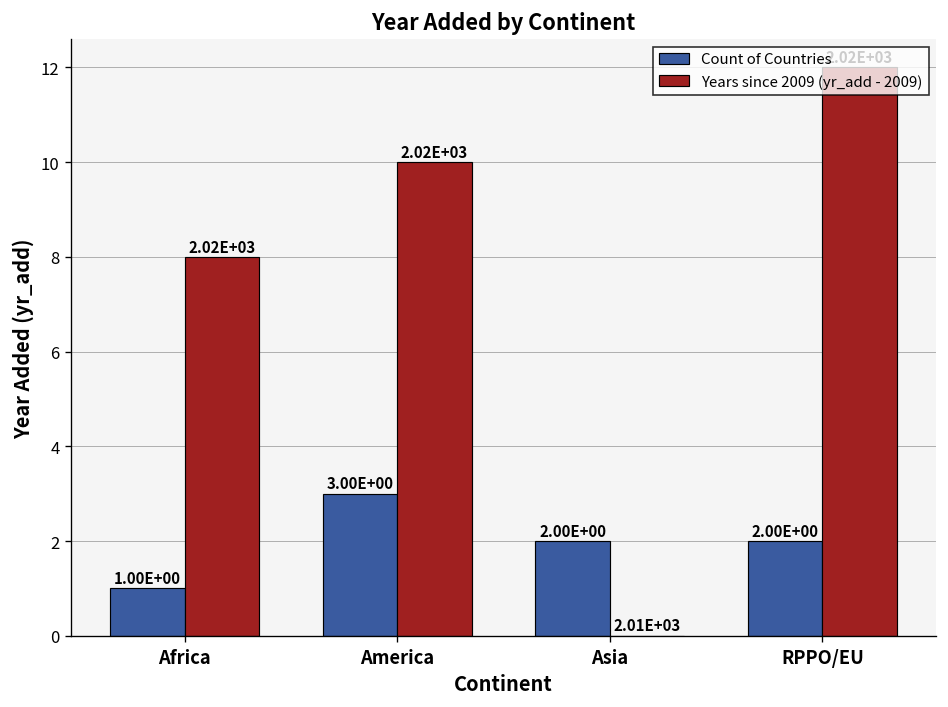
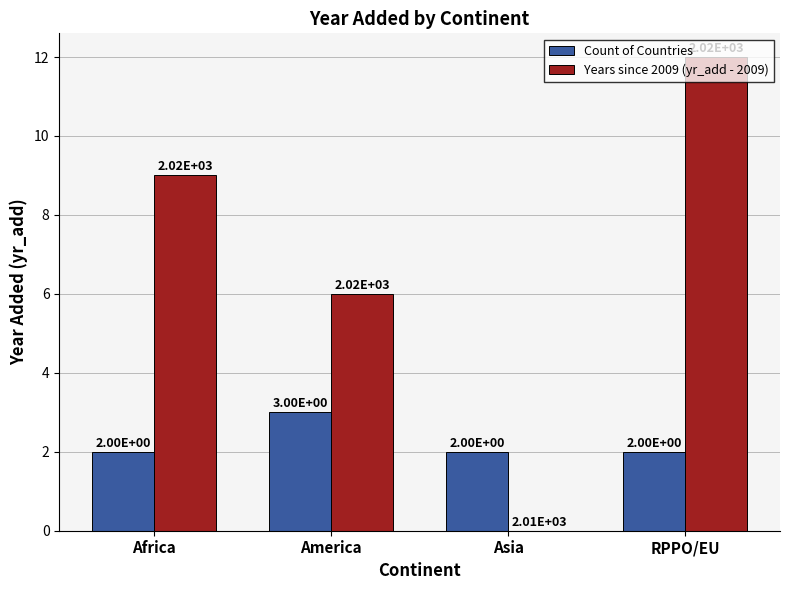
  {
    "Count of Countries": {
-     "Africa": "1.00E+00",
+     "Africa": "2.00E+00",
      "America": "3.00E+00",
      "Asia": "2.00E+00",
      "RPPO/EU": "2.00E+00"
    },
    "Years since 2009 (yr_add - 2009)": {
-     "Africa": "8.0",
-     "America": "10.0"
+     "Africa": "9.0",
+     "America": "6.0"
    }
  }
